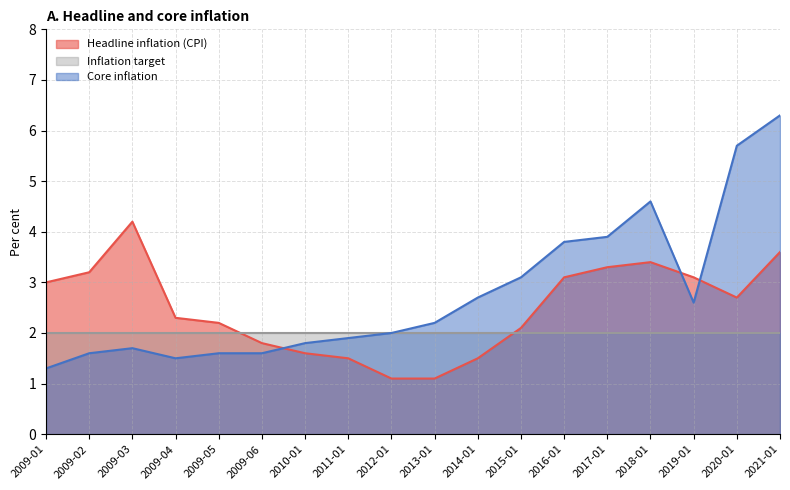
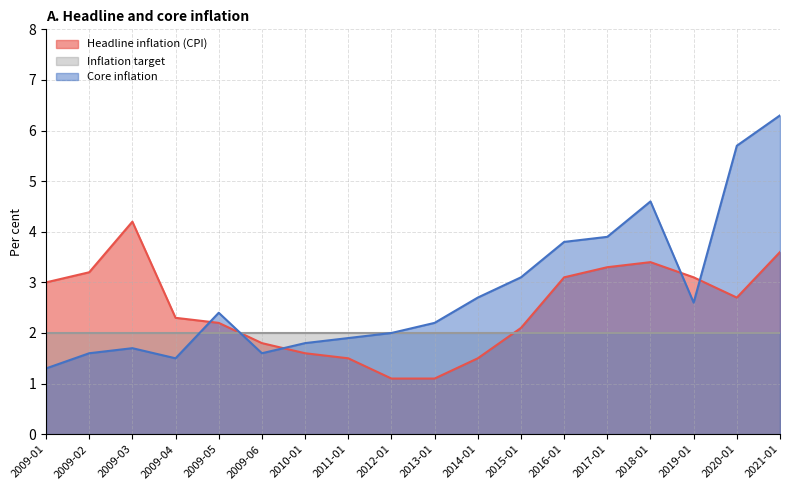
  {
    "Headline inflation (CPI)": {
      "2009-01": 3.0,
      "2009-02": 3.2,
      "2009-03": 4.2,
      "2009-04": 2.3,
      "2009-05": 2.2,
      "2009-06": 1.8,
      "2010-01": 1.6,
      "2011-01": 1.5,
      "2012-01": 1.1,
      "2013-01": 1.1,
      "2014-01": 1.5,
      "2015-01": 2.1,
      "2016-01": 3.1,
      "2017-01": 3.3,
      "2018-01": 3.4,
      "2019-01": 3.1,
      "2020-01": 2.7,
      "2021-01": 3.6
    },
    "Inflation target": {
      "2009-01": 2.0,
      "2009-02": 2.0,
      "2009-03": 2.0,
      "2009-04": 2.0,
      "2009-05": 2.0,
      "2009-06": 2.0,
      "2010-01": 2.0,
      "2011-01": 2.0,
      "2013-01": 2.0,
      "2014-01": 2.0,
      "2015-01": 2.0,
      "2016-01": 2.0,
      "2017-01": 2.0,
      "2018-01": 2.0,
      "2019-01": 2.0,
      "2020-01": 2.0,
      "2021-01": 2.0
    },
    "Core inflation": {
      "2009-01": 1.3,
      "2009-02": 1.6,
      "2009-03": 1.7,
      "2009-04": 1.5,
-     "2009-05": 1.6,
+     "2009-05": 2.4,
      "2009-06": 1.6,
      "2010-01": 1.8,
      "2011-01": 1.9,
      "2013-01": 2.2,
      "2014-01": 2.7,
      "2015-01": 3.1,
      "2016-01": 3.8,
      "2017-01": 3.9,
      "2018-01": 4.6,
      "2019-01": 2.6,
      "2020-01": 5.7,
      "2021-01": 6.3
    }
  }
